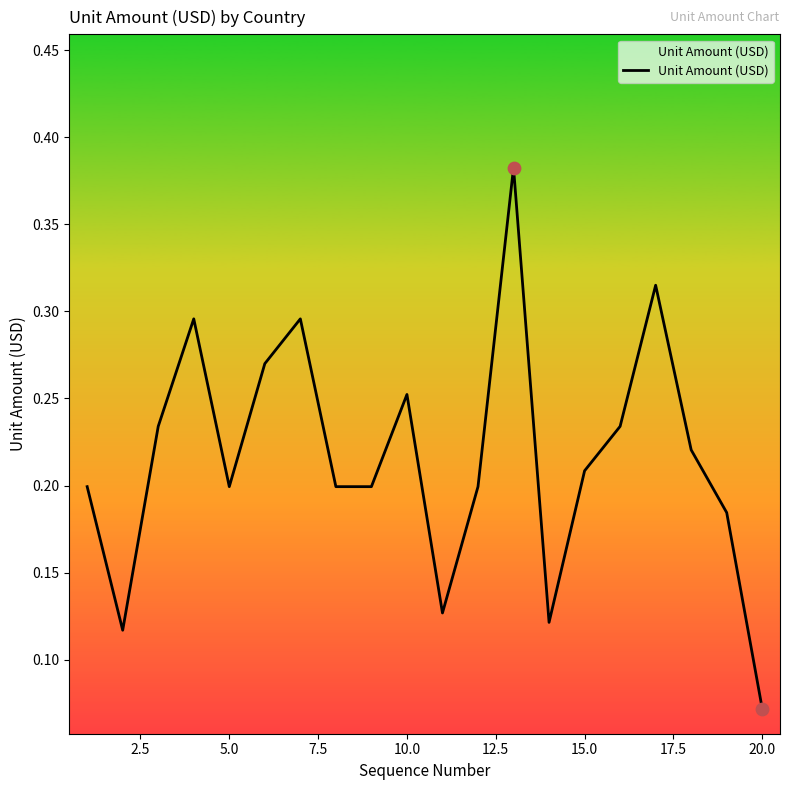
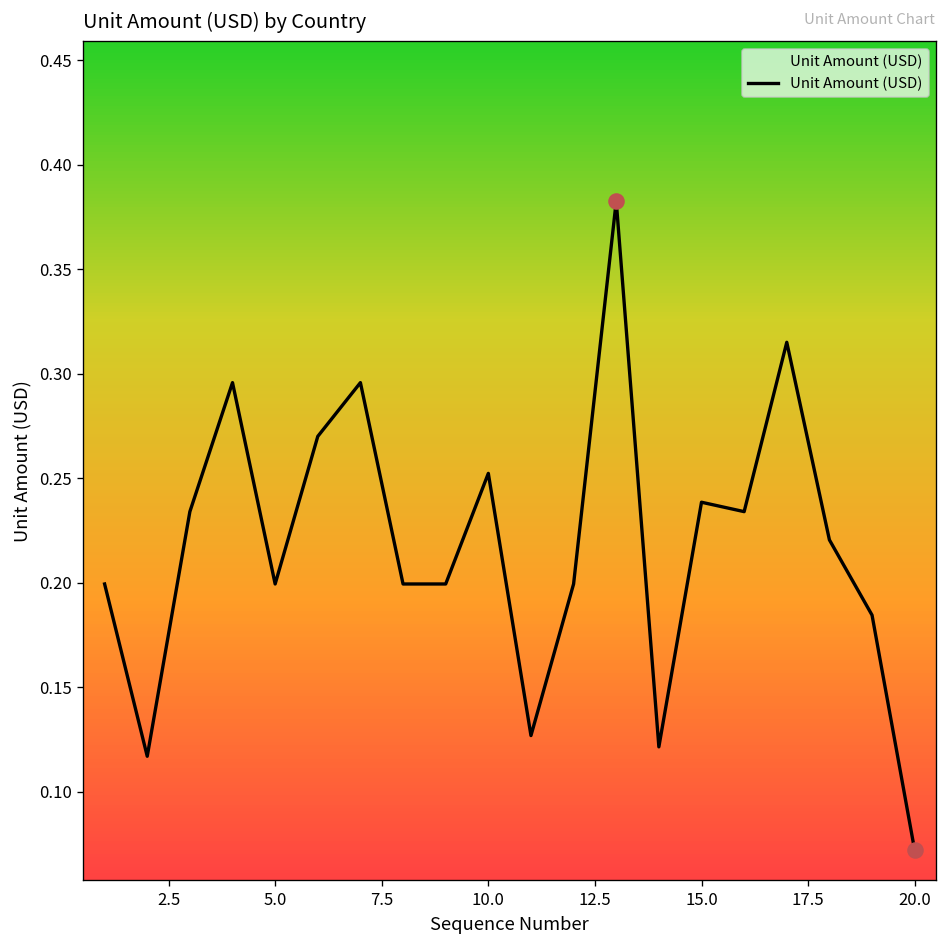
  {
    "Unit Amount (USD)": {
      "5.0": 0.199,
      "10.0": 0.252,
-     "15.0": 0.209
+     "15.0": 0.239
    }
  }
